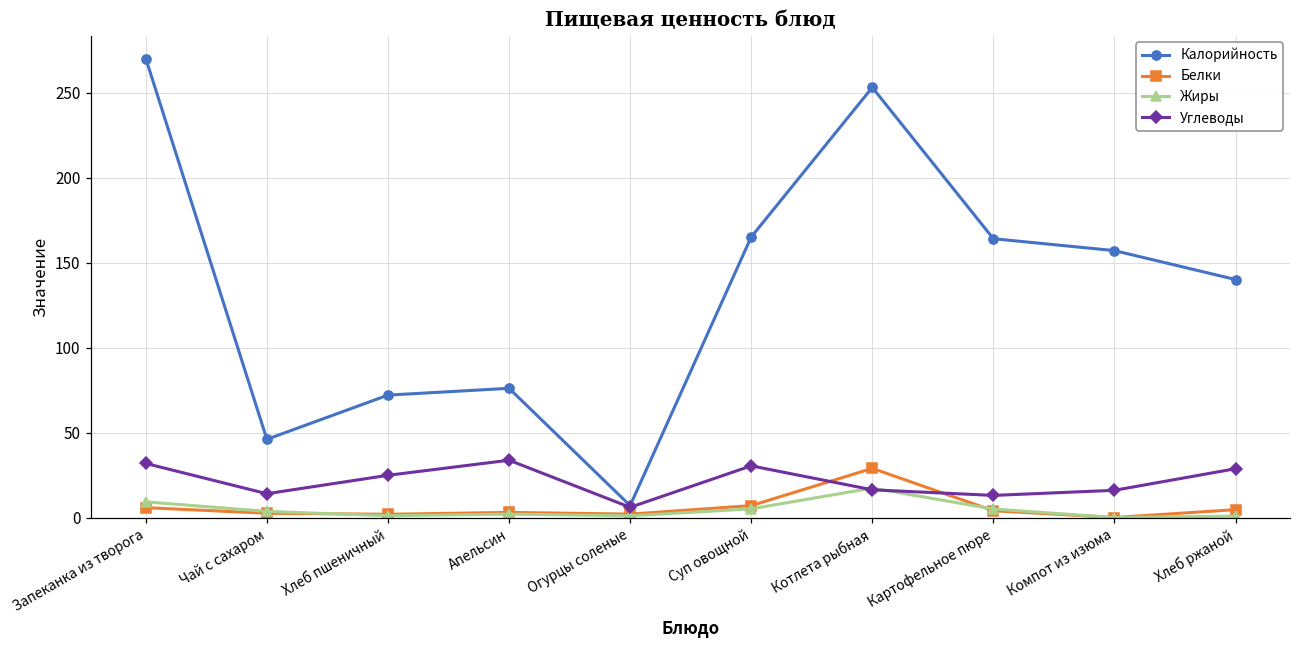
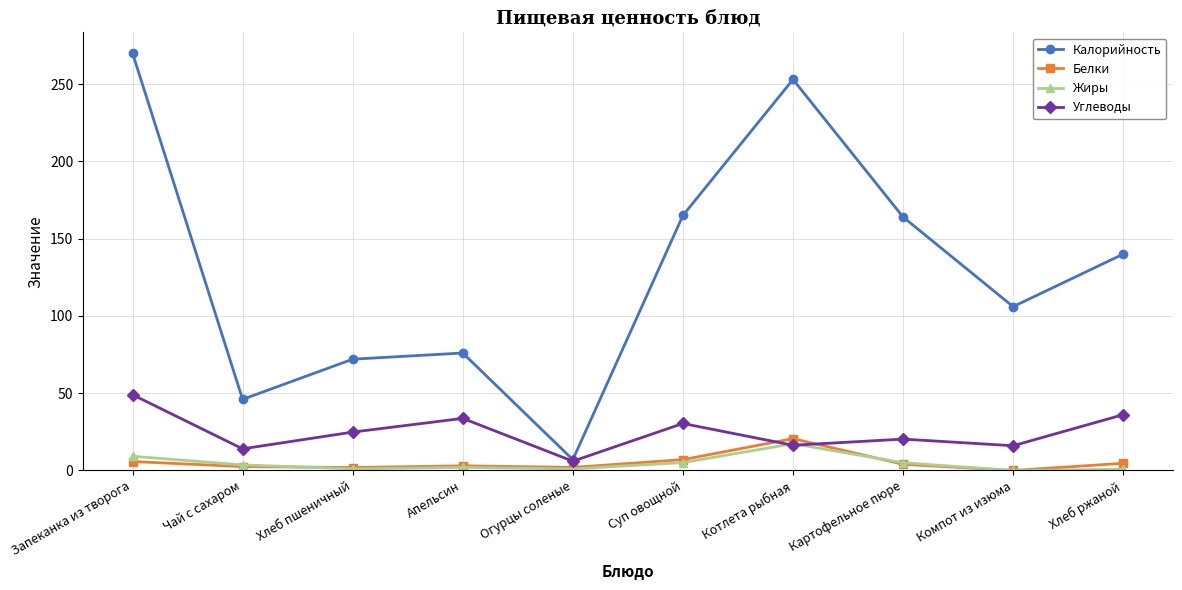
  {
    "Калорийность": {
      "Запеканка из творога": 270,
      "Чай с сахаром": 46,
      "Хлеб пшеничный": 72,
      "Апельсин": 76,
      "Суп овощной": 165,
      "Котлета рыбная": 253,
      "Картофельное пюре": 164,
-     "Компот из изюма": 157,
+     "Компот из изюма": 106,
      "Хлеб ржаной": 140
    },
    "Белки": {
      "Запеканка из творога": 6,
      "Суп овощной": 7,
-     "Котлета рыбная": 29,
+     "Котлета рыбная": 21,
      "Хлеб ржаной": 5
    },
    "Жиры": {
      "Запеканка из творога": 9,
      "Суп овощной": 5,
      "Хлеб ржаной": 1
    },
    "Углеводы": {
-     "Запеканка из творога": 32,
+     "Запеканка из творога": 49,
      "Чай с сахаром": 14,
      "Хлеб пшеничный": 25,
      "Апельсин": 34,
      "Суп овощной": 30,
-     "Картофельное пюре": 13,
+     "Картофельное пюре": 20,
      "Компот из изюма": 16,
-     "Хлеб ржаной": 29
+     "Хлеб ржаной": 36
    }
  }
